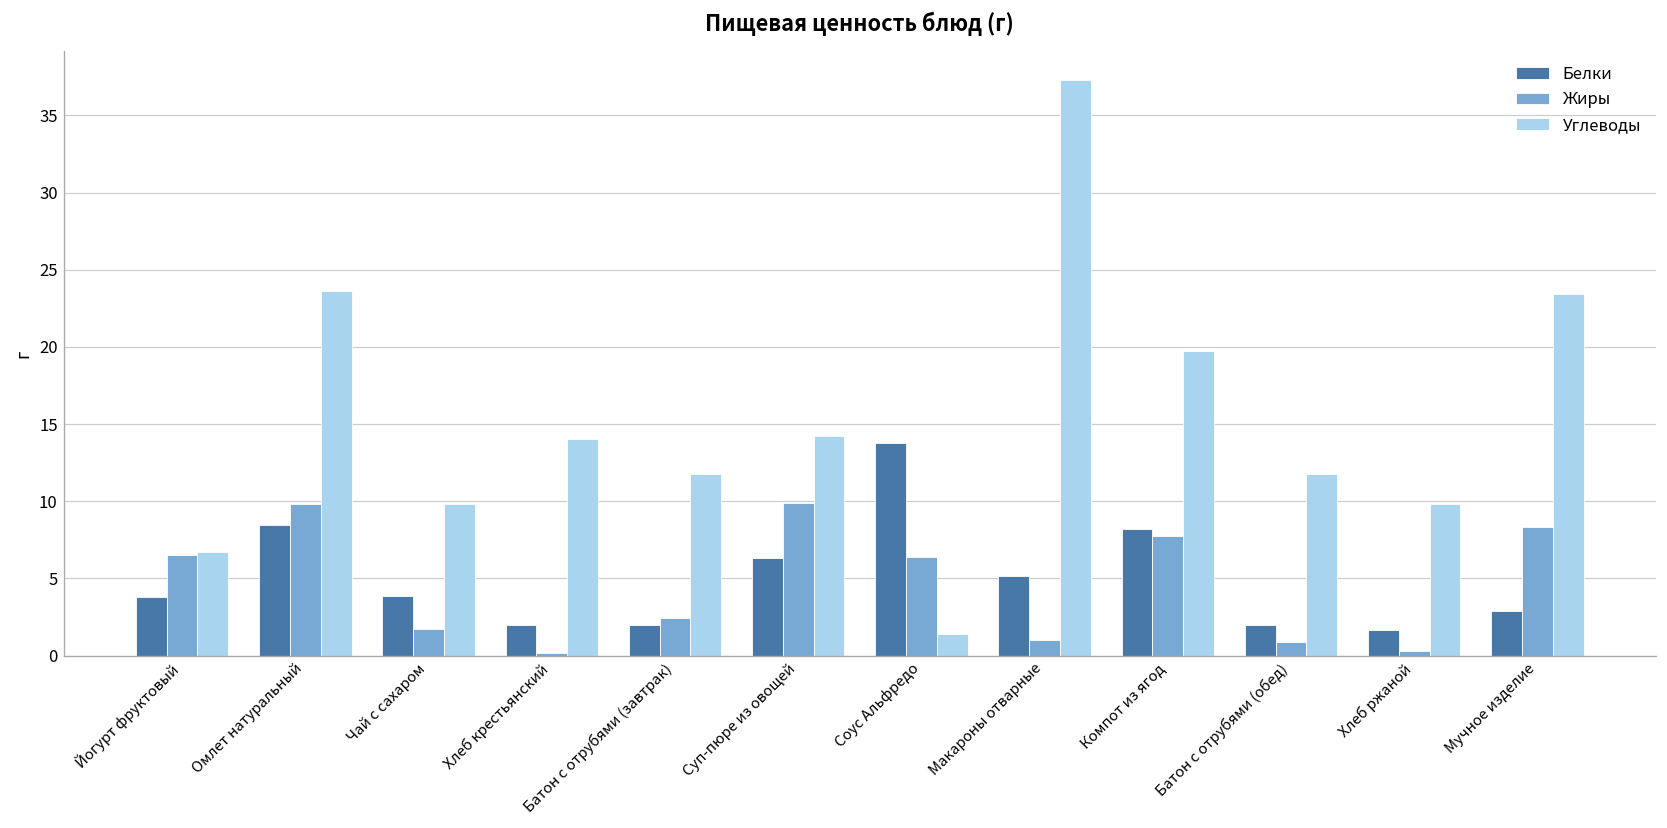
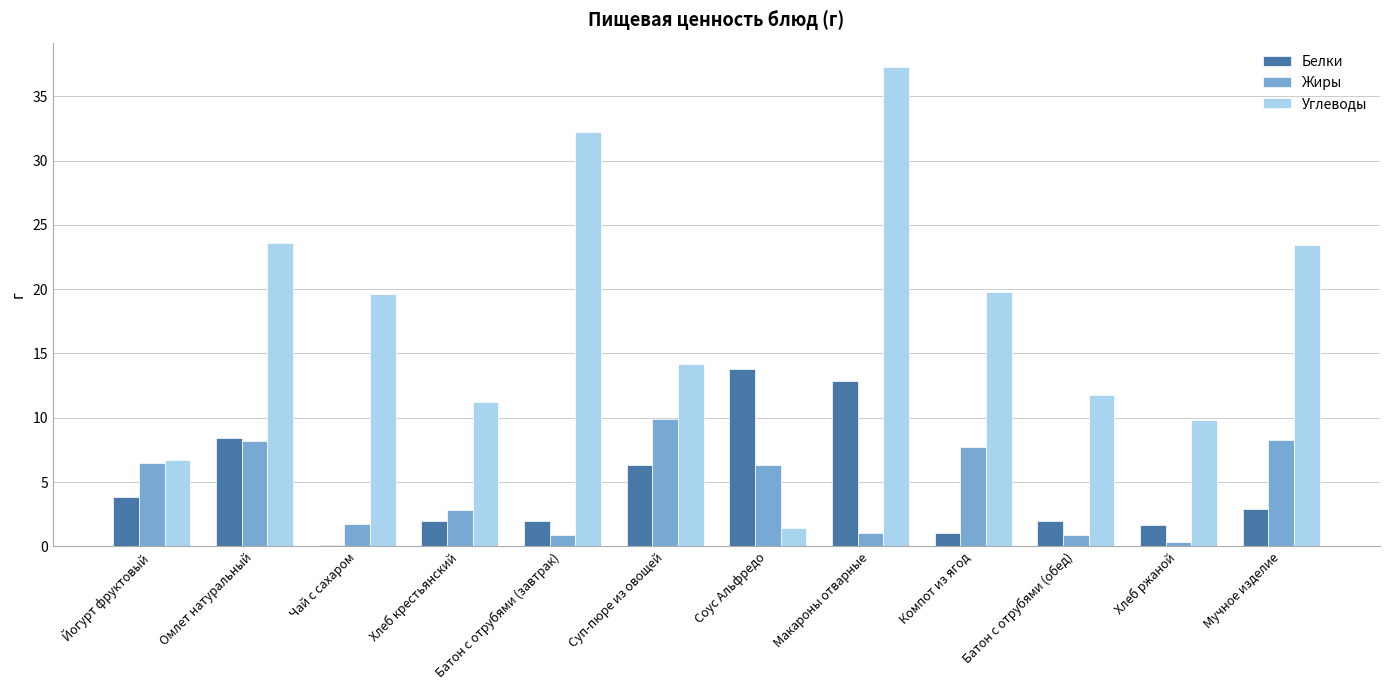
  {
    "Белки": {
      "Йогурт фруктовый": 3.8,
      "Омлет натуральный": 8.5,
-     "Чай с сахаром": 3.9,
+     "Чай с сахаром": 0.1,
      "Хлеб крестьянский": 2.0,
      "Батон с отрубями (завтрак)": 2.0,
      "Суп-пюре из овощей": 6.3,
      "Соус Альфредо": 13.8,
-     "Макароны отварные": 5.2,
-     "Компот из ягод": 8.2,
+     "Макароны отварные": 12.8,
+     "Компот из ягод": 1.0,
      "Батон с отрубями (обед)": 2.0,
      "Хлеб ржаной": 1.7,
      "Мучное изделие": 2.9
    },
    "Жиры": {
      "Йогурт фруктовый": 6.5,
-     "Омлет натуральный": 9.8,
+     "Омлет натуральный": 8.2,
      "Чай с сахаром": 1.7,
-     "Хлеб крестьянский": 0.2,
-     "Батон с отрубями (завтрак)": 2.5,
+     "Хлеб крестьянский": 2.8,
+     "Батон с отрубями (завтрак)": 0.9,
      "Суп-пюре из овощей": 9.9,
      "Соус Альфредо": 6.4,
      "Макароны отварные": 1.0,
      "Компот из ягод": 7.7,
      "Батон с отрубями (обед)": 0.9,
      "Хлеб ржаной": 0.3,
      "Мучное изделие": 8.3
    },
    "Углеводы": {
      "Йогурт фруктовый": 6.7,
      "Омлет натуральный": 23.6,
-     "Чай с сахаром": 9.8,
-     "Хлеб крестьянский": 14.0,
-     "Батон с отрубями (завтрак)": 11.8,
+     "Чай с сахаром": 19.6,
+     "Хлеб крестьянский": 11.2,
+     "Батон с отрубями (завтрак)": 32.2,
      "Суп-пюре из овощей": 14.2,
      "Соус Альфредо": 1.4,
      "Макароны отварные": 37.3,
      "Компот из ягод": 19.8,
      "Батон с отрубями (обед)": 11.8,
      "Хлеб ржаной": 9.8,
      "Мучное изделие": 23.4
    }
  }
